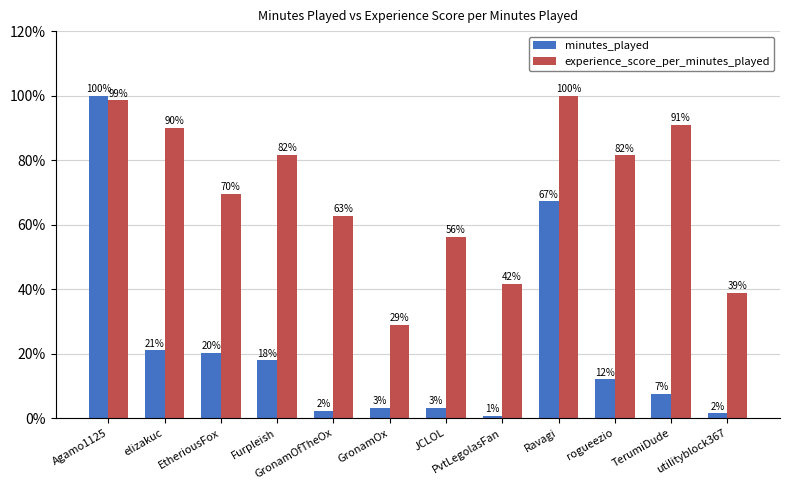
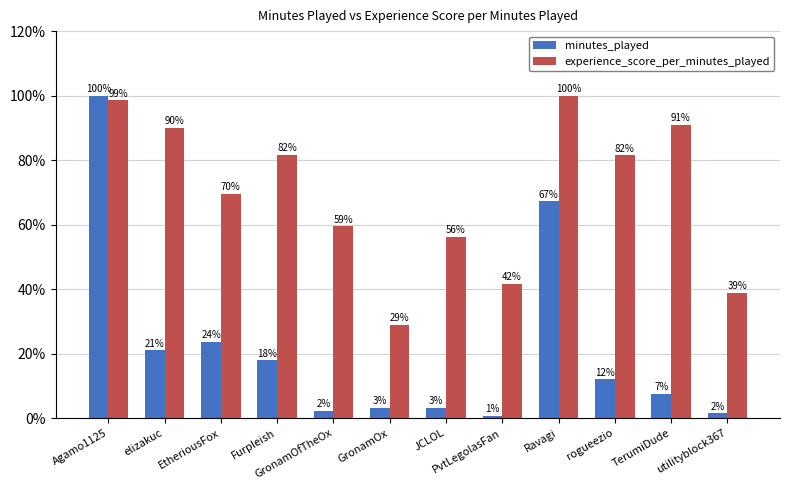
  {
    "minutes_played": {
      "Agamo1125": "100%",
      "elizakuc": "21%",
-     "EtheriousFox": "20%",
+     "EtheriousFox": "24%",
      "Furpleish": "18%",
      "GronamOfTheOx": "2%",
      "GronamOx": "3%",
      "JCLOL": "3%",
      "PvtLegolasFan": "1%",
      "Ravagi": "67%",
      "rogueezio": "12%",
      "TerumiDude": "7%",
      "utilityblock367": "2%"
    },
    "experience_score_per_minutes_played": {
      "Agamo1125": "99%",
      "elizakuc": "90%",
      "EtheriousFox": "70%",
      "Furpleish": "82%",
-     "GronamOfTheOx": "63%",
+     "GronamOfTheOx": "59%",
      "GronamOx": "29%",
      "JCLOL": "56%",
      "PvtLegolasFan": "42%",
      "Ravagi": "100%",
      "rogueezio": "82%",
      "TerumiDude": "91%",
      "utilityblock367": "39%"
    }
  }
